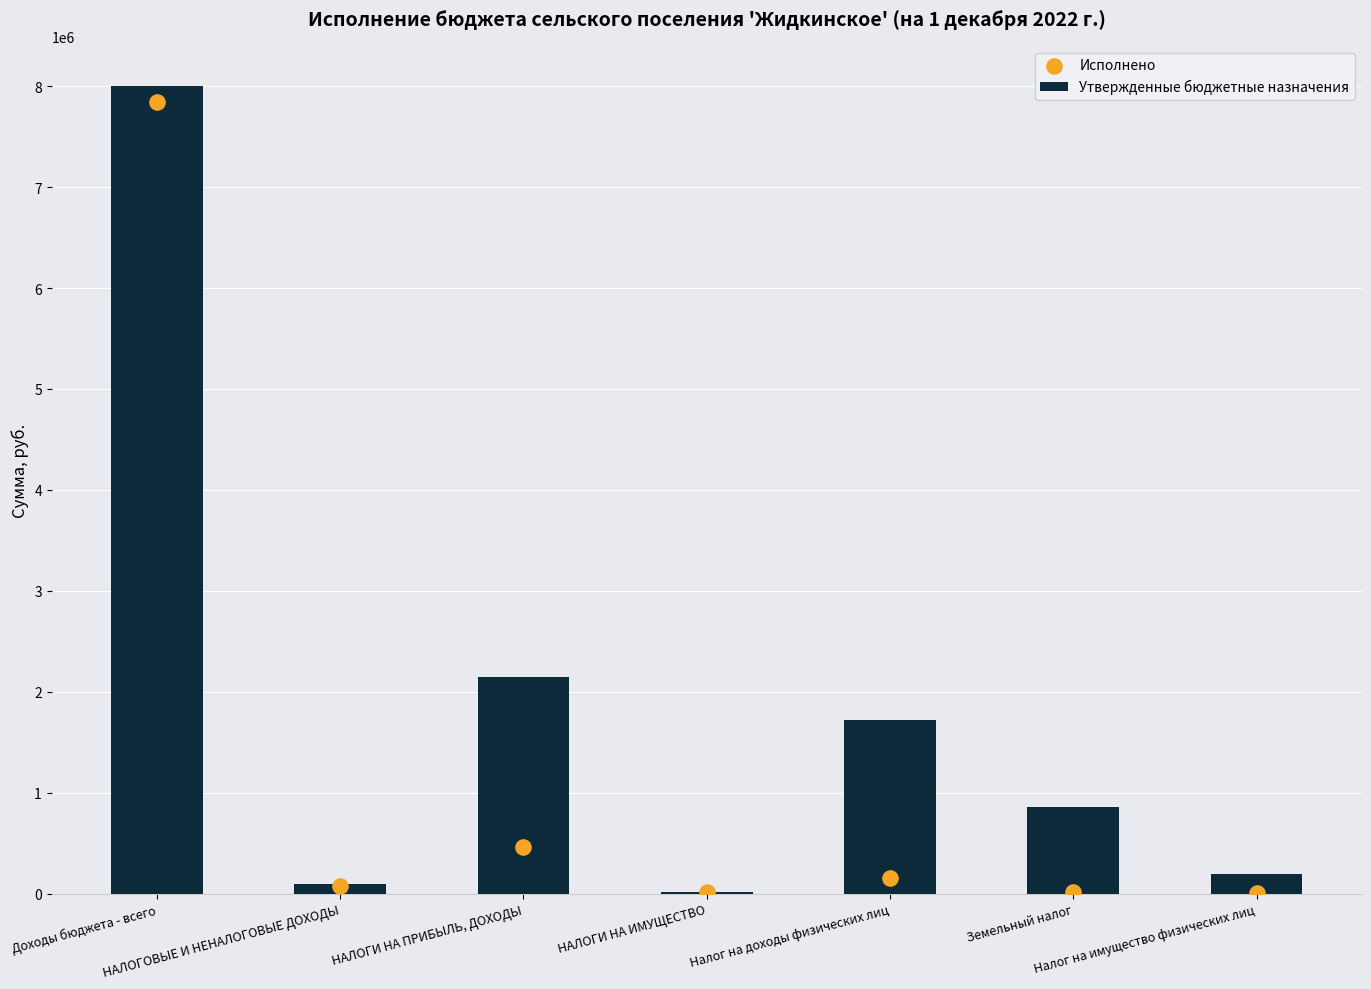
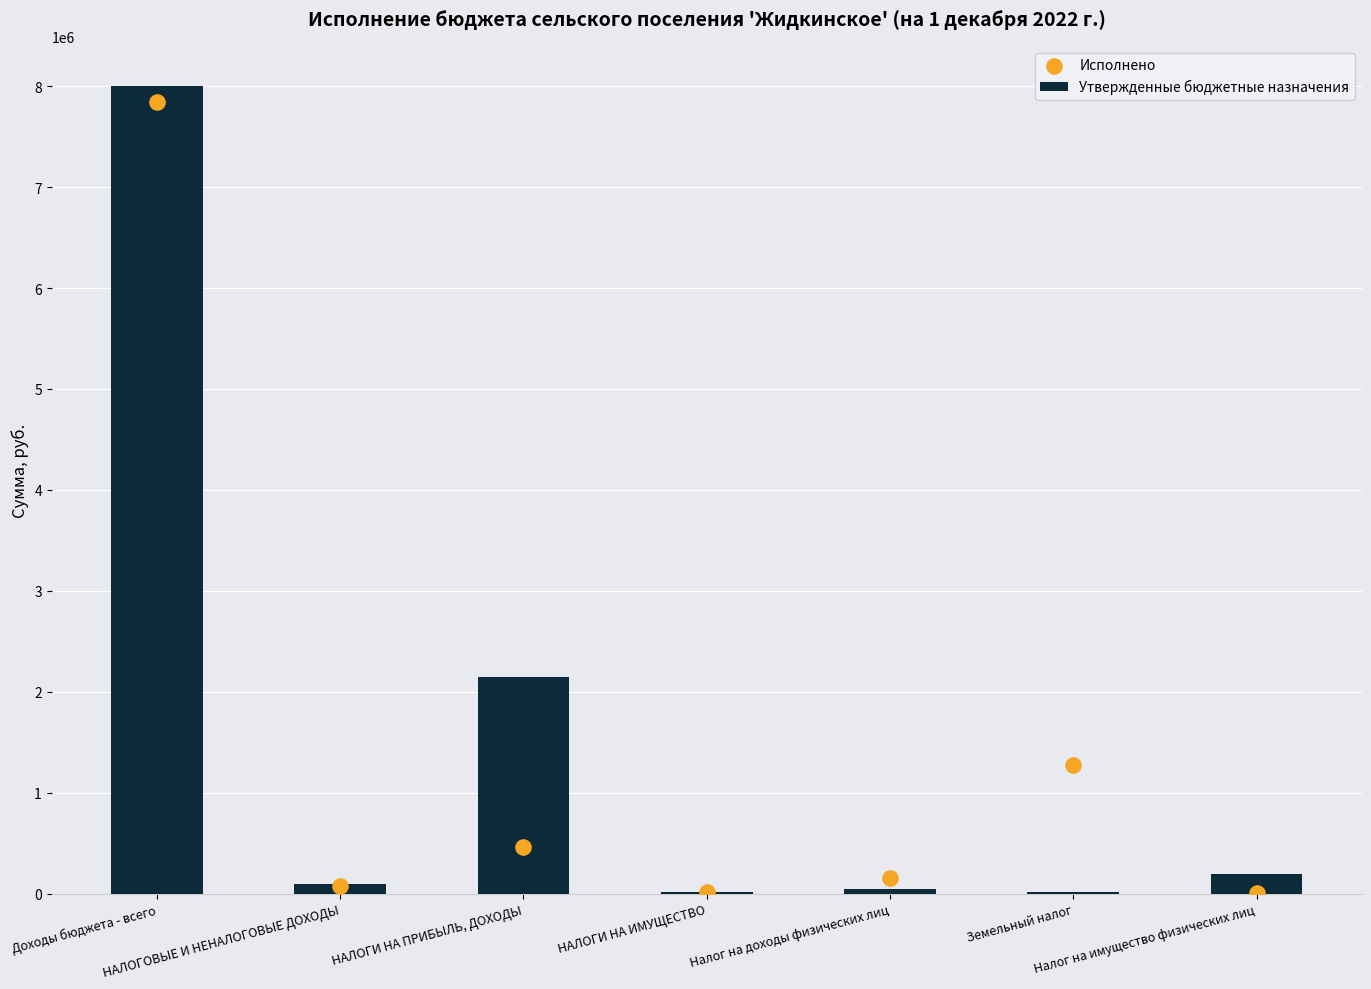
  {
    "Утвержденные бюджетные назначения": {
      "Доходы бюджета - всего": 8000000,
      "НАЛОГОВЫЕ И НЕНАЛОГОВЫЕ ДОХОДЫ": 100000,
      "НАЛОГИ НА ПРИБЫЛЬ, ДОХОДЫ": 2140000,
-     "Налог на доходы физических лиц": 1720000,
-     "Земельный налог": 860000,
+     "Налог на доходы физических лиц": 50000,
+     "Земельный налог": 20000,
      "Налог на имущество физических лиц": 200000
    },
    "Исполнено": {
-     "Земельный налог": 10000
+     "Земельный налог": 1280000
    }
  }
